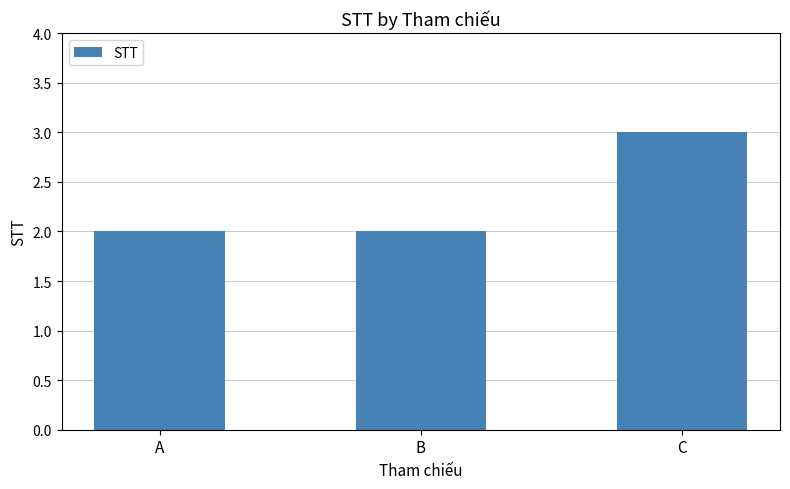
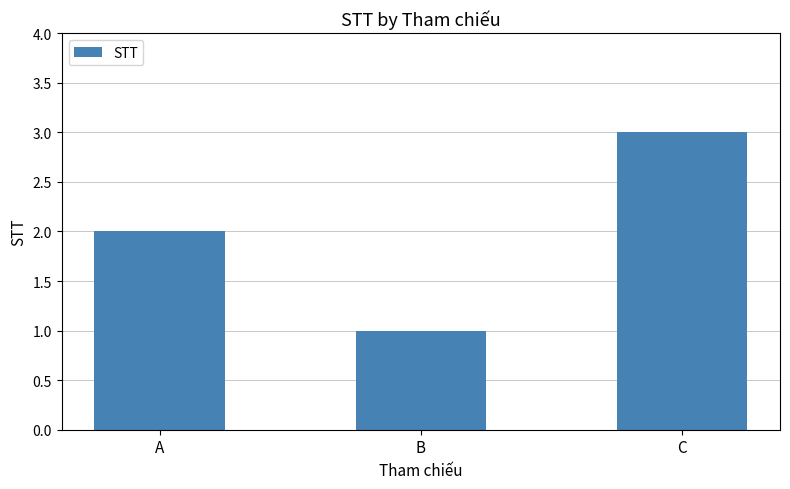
  {
    "A": 2,
-   "B": 2,
+   "B": 1,
    "C": 3
  }
